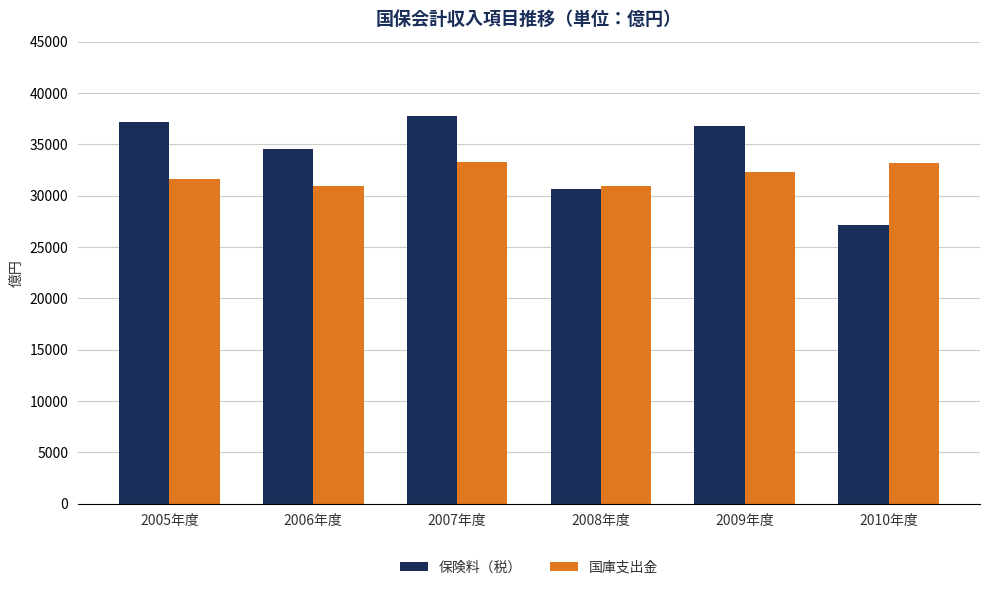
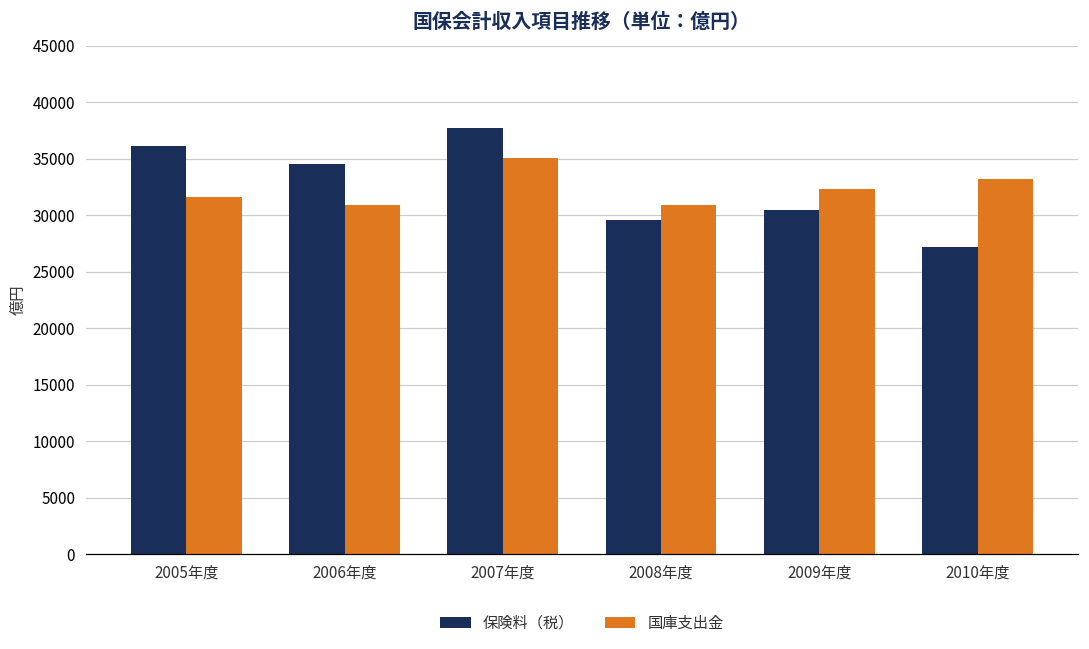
  {
    "保険料（税）": {
-     "2005年度": 37200,
+     "2005年度": 36100,
      "2006年度": 34500,
      "2007年度": 37700,
-     "2008年度": 30600,
-     "2009年度": 36800,
+     "2008年度": 29600,
+     "2009年度": 30500,
      "2010年度": 27200
    },
    "国庫支出金": {
      "2005年度": 31600,
      "2006年度": 30900,
-     "2007年度": 33200,
+     "2007年度": 35100,
      "2008年度": 30900,
      "2009年度": 32300,
      "2010年度": 33200
    }
  }
